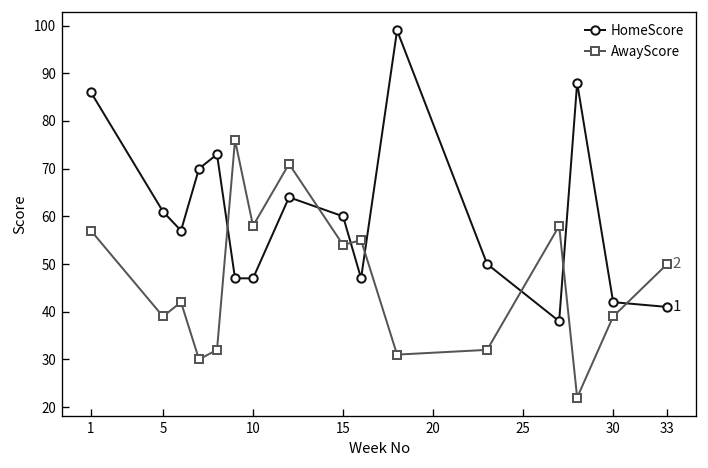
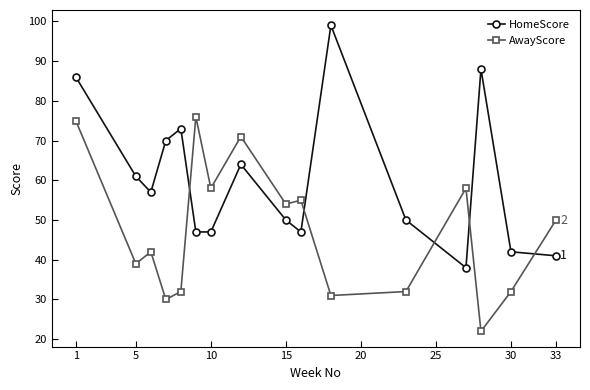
  {
    "HomeScore": {
      "1": 86,
      "5": 61,
      "10": 47,
-     "15": 60,
+     "15": 50,
      "30": 42
    },
    "AwayScore": {
-     "1": 57,
+     "1": 75,
      "5": 39,
      "10": 58,
      "15": 54,
-     "30": 39
+     "30": 32
    }
  }
